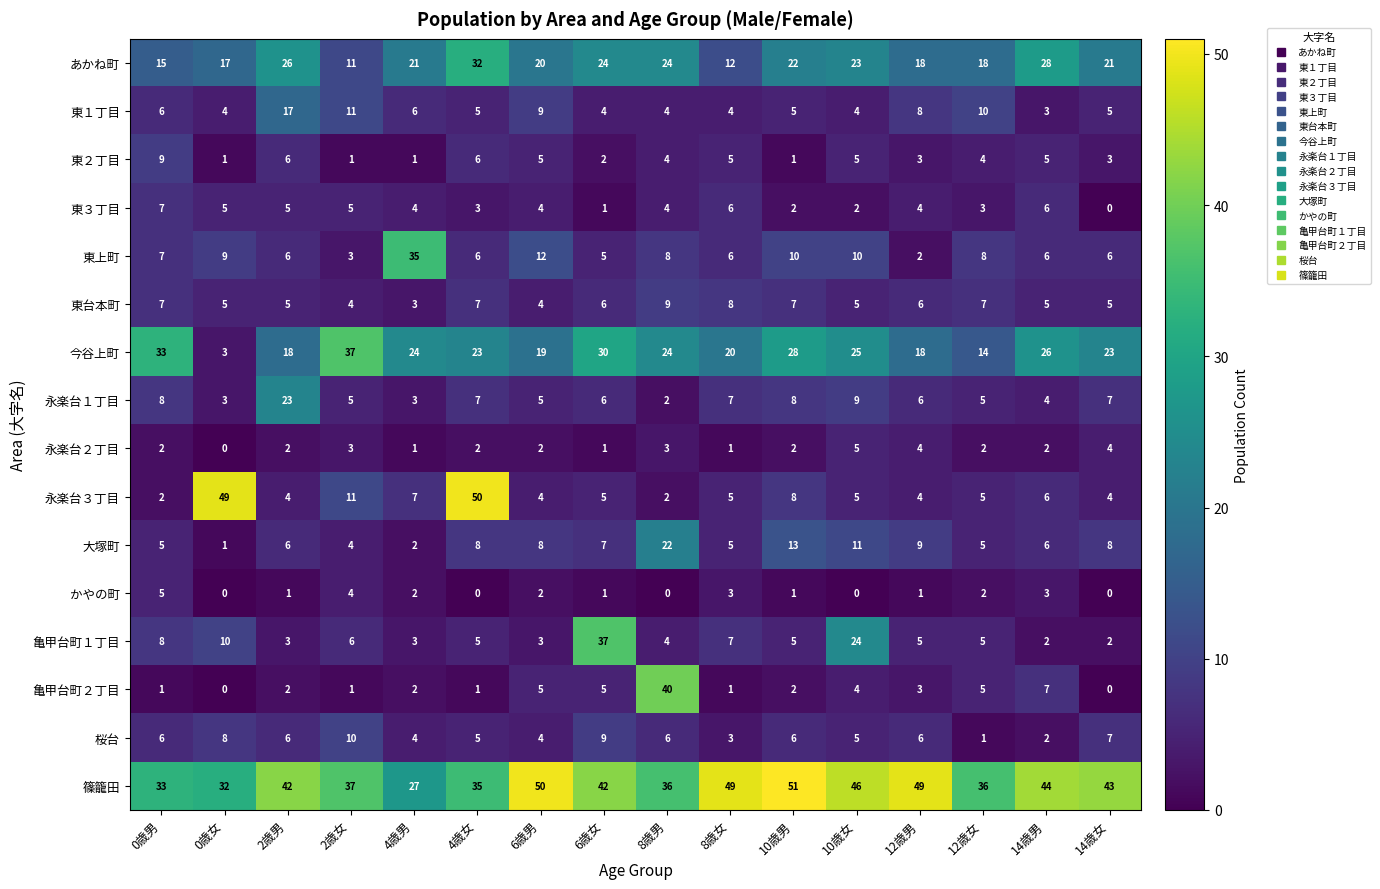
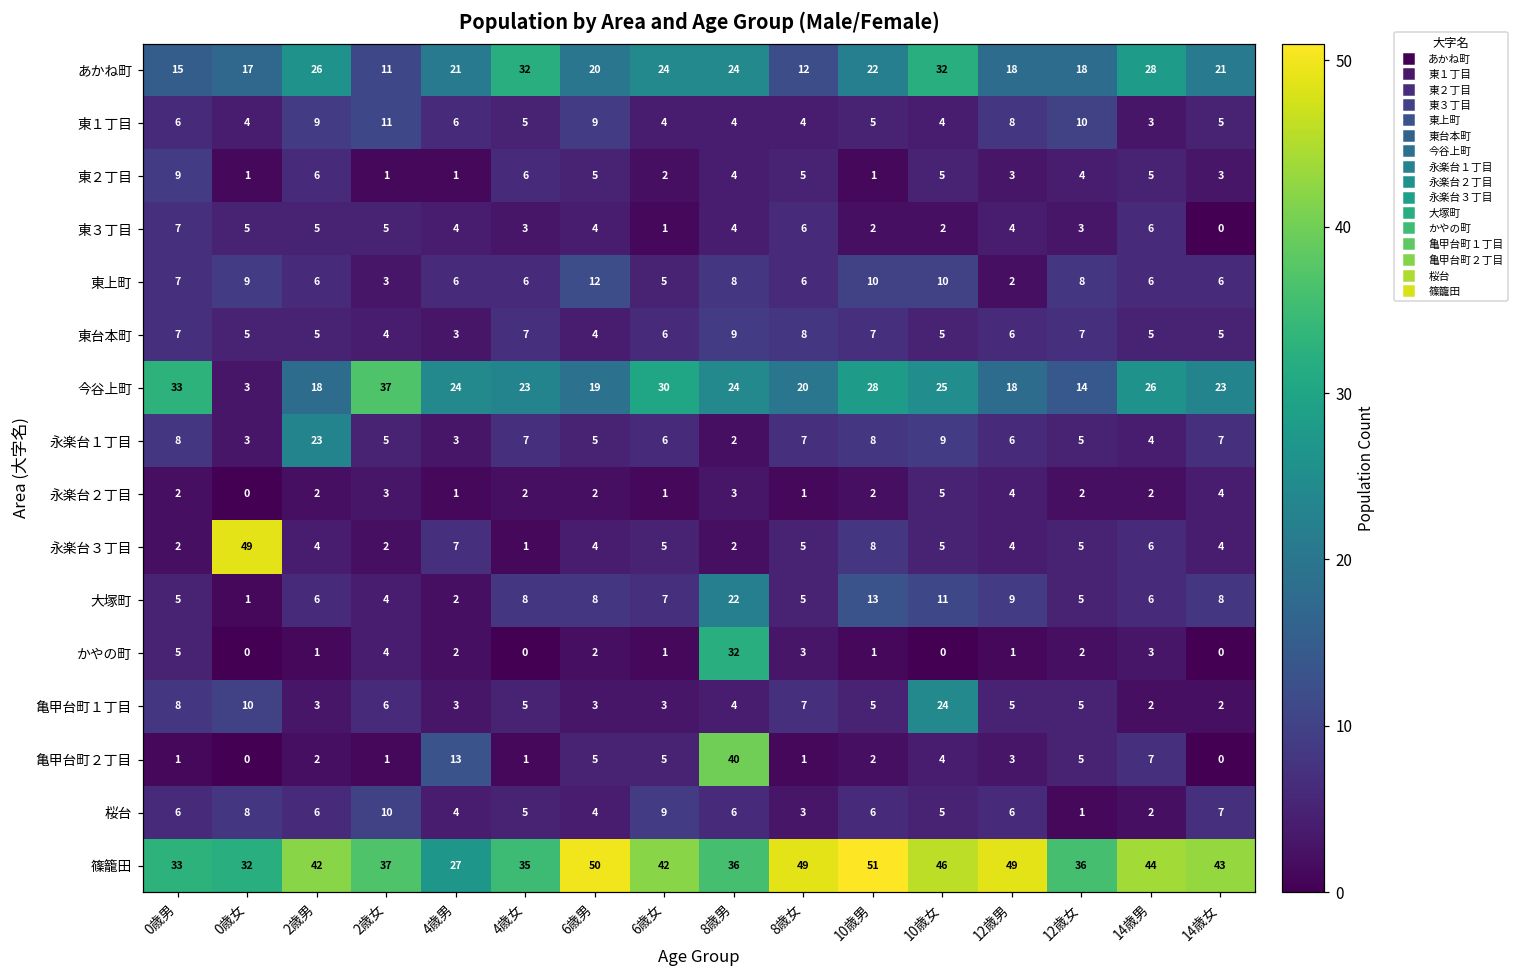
  {
    "あかね町": {
      "0歳男": 15,
      "0歳女": 17,
      "2歳男": 26,
      "2歳女": 11,
      "4歳男": 21,
      "4歳女": 32,
      "6歳男": 20,
      "6歳女": 24,
      "8歳男": 24,
      "8歳女": 12,
      "10歳男": 22,
-     "10歳女": 23,
+     "10歳女": 32,
      "12歳男": 18,
      "12歳女": 18,
      "14歳男": 28,
      "14歳女": 21
    },
    "東１丁目": {
      "0歳男": 6,
      "0歳女": 4,
-     "2歳男": 17,
+     "2歳男": 9,
      "2歳女": 11,
      "4歳男": 6,
      "4歳女": 5,
      "6歳男": 9,
      "6歳女": 4,
      "8歳男": 4,
      "8歳女": 4,
      "10歳男": 5,
      "10歳女": 4,
      "12歳男": 8,
      "12歳女": 10,
      "14歳男": 3,
      "14歳女": 5
    },
    "東上町": {
      "0歳男": 7,
      "0歳女": 9,
      "2歳男": 6,
      "2歳女": 3,
-     "4歳男": 35,
+     "4歳男": 6,
      "4歳女": 6,
      "6歳男": 12,
      "6歳女": 5,
      "8歳男": 8,
      "8歳女": 6,
      "10歳男": 10,
      "10歳女": 10,
      "12歳男": 2,
      "12歳女": 8,
      "14歳男": 6,
      "14歳女": 6
    },
    "永楽台３丁目": {
      "0歳男": 2,
      "0歳女": 49,
      "2歳男": 4,
-     "2歳女": 11,
+     "2歳女": 2,
      "4歳男": 7,
-     "4歳女": 50,
+     "4歳女": 1,
      "6歳男": 4,
      "6歳女": 5,
      "8歳男": 2,
      "8歳女": 5,
      "10歳男": 8,
      "10歳女": 5,
      "12歳男": 4,
      "12歳女": 5,
      "14歳男": 6,
      "14歳女": 4
    },
    "かやの町": {
      "0歳男": 5,
      "0歳女": 0,
      "2歳男": 1,
      "2歳女": 4,
      "4歳男": 2,
      "4歳女": 0,
      "6歳男": 2,
      "6歳女": 1,
-     "8歳男": 0,
+     "8歳男": 32,
      "8歳女": 3,
      "10歳男": 1,
      "10歳女": 0,
      "12歳男": 1,
      "12歳女": 2,
      "14歳男": 3,
      "14歳女": 0
    },
    "亀甲台町１丁目": {
      "0歳男": 8,
      "0歳女": 10,
      "2歳男": 3,
      "2歳女": 6,
      "4歳男": 3,
      "4歳女": 5,
      "6歳男": 3,
-     "6歳女": 37,
+     "6歳女": 3,
      "8歳男": 4,
      "8歳女": 7,
      "10歳男": 5,
      "10歳女": 24,
      "12歳男": 5,
      "12歳女": 5,
      "14歳男": 2,
      "14歳女": 2
    },
    "亀甲台町２丁目": {
      "0歳男": 1,
      "0歳女": 0,
      "2歳男": 2,
      "2歳女": 1,
-     "4歳男": 2,
+     "4歳男": 13,
      "4歳女": 1,
      "6歳男": 5,
      "6歳女": 5,
      "8歳男": 40,
      "8歳女": 1,
      "10歳男": 2,
      "10歳女": 4,
      "12歳男": 3,
      "12歳女": 5,
      "14歳男": 7,
      "14歳女": 0
    }
  }
